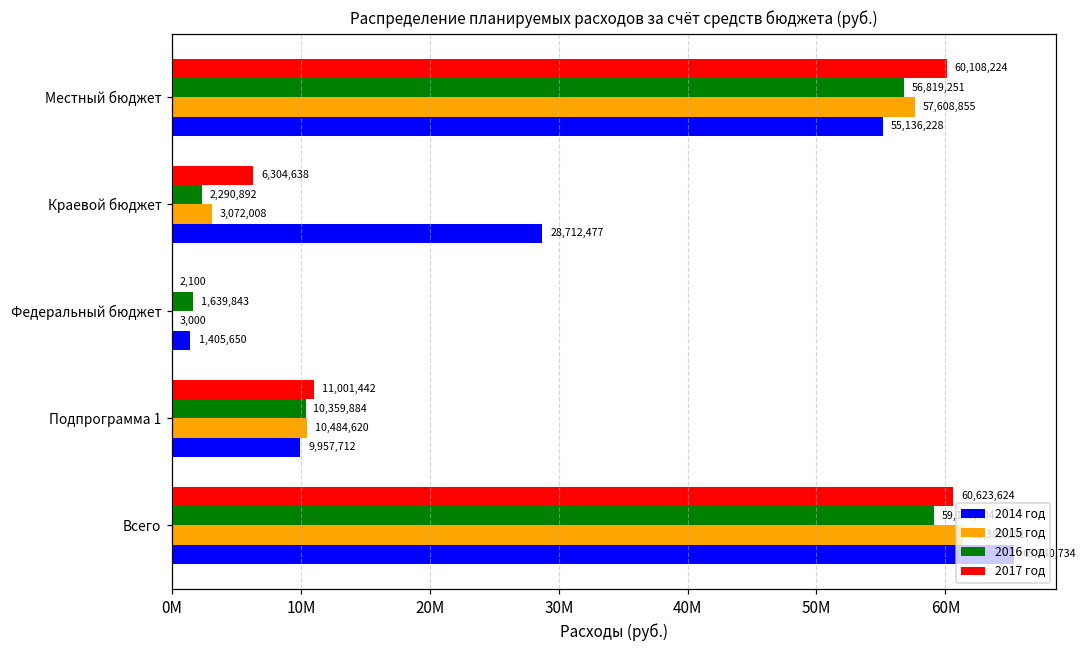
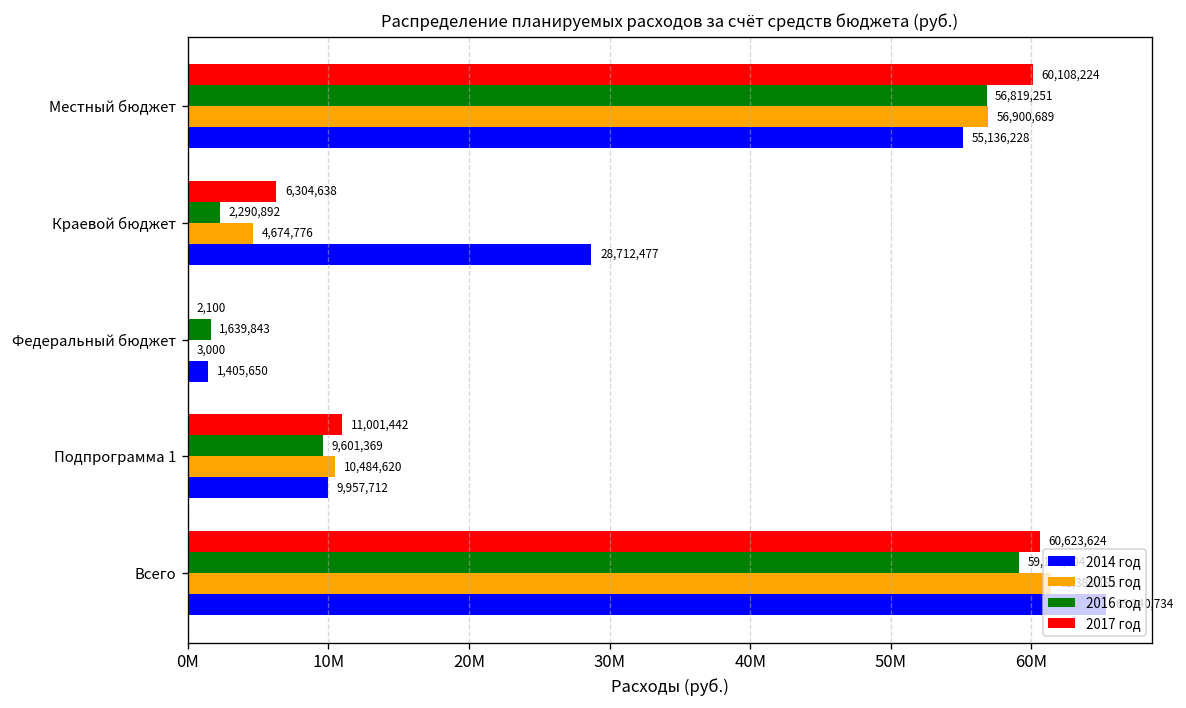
  {
    "2014 год": {
      "Местный бюджет": "55,136,228",
      "Краевой бюджет": "28,712,477",
      "Федеральный бюджет": "1,405,650",
      "Подпрограмма 1": "9,957,712"
    },
    "2015 год": {
-     "Местный бюджет": "57,608,855",
-     "Краевой бюджет": "3,072,008",
+     "Местный бюджет": "56,900,689",
+     "Краевой бюджет": "4,674,776",
      "Федеральный бюджет": "3,000",
      "Подпрограмма 1": "10,484,620"
    },
    "2016 год": {
      "Местный бюджет": "56,819,251",
      "Краевой бюджет": "2,290,892",
      "Федеральный бюджет": "1,639,843",
-     "Подпрограмма 1": "10,359,884"
+     "Подпрограмма 1": "9,601,369"
    },
    "2017 год": {
      "Местный бюджет": "60,108,224",
      "Краевой бюджет": "6,304,638",
      "Федеральный бюджет": "2,100",
      "Подпрограмма 1": "11,001,442",
      "Всего": "60,623,624"
    }
  }
